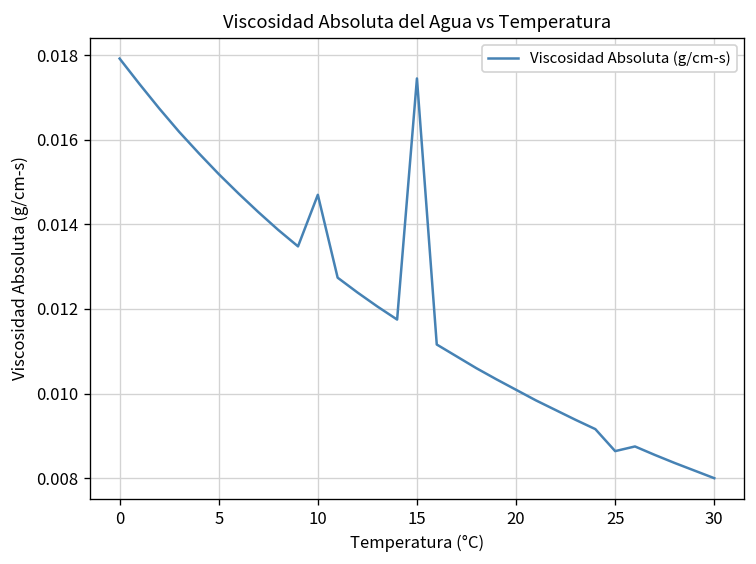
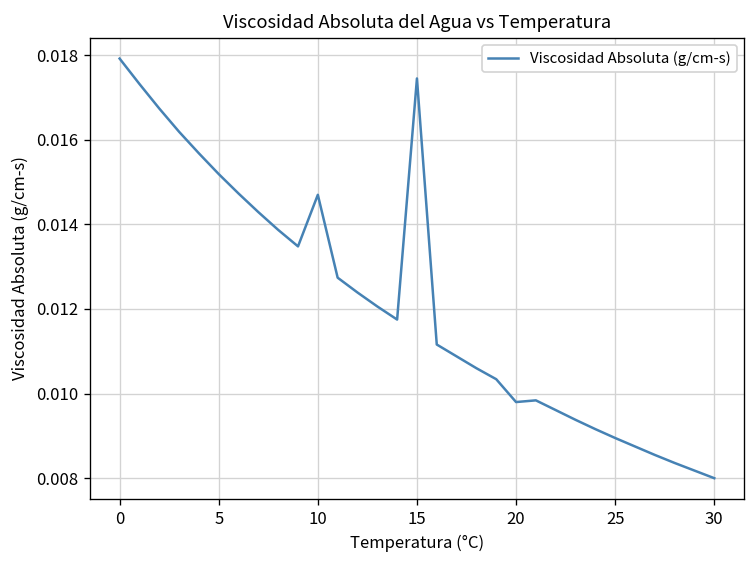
  {
    "0": 0.0179,
    "5": 0.0152,
    "10": 0.0147,
    "15": 0.0175,
-   "20": 0.0101,
-   "25": 0.0086,
+   "20": 0.0098,
+   "25": 0.0090,
    "30": 0.0080
  }
